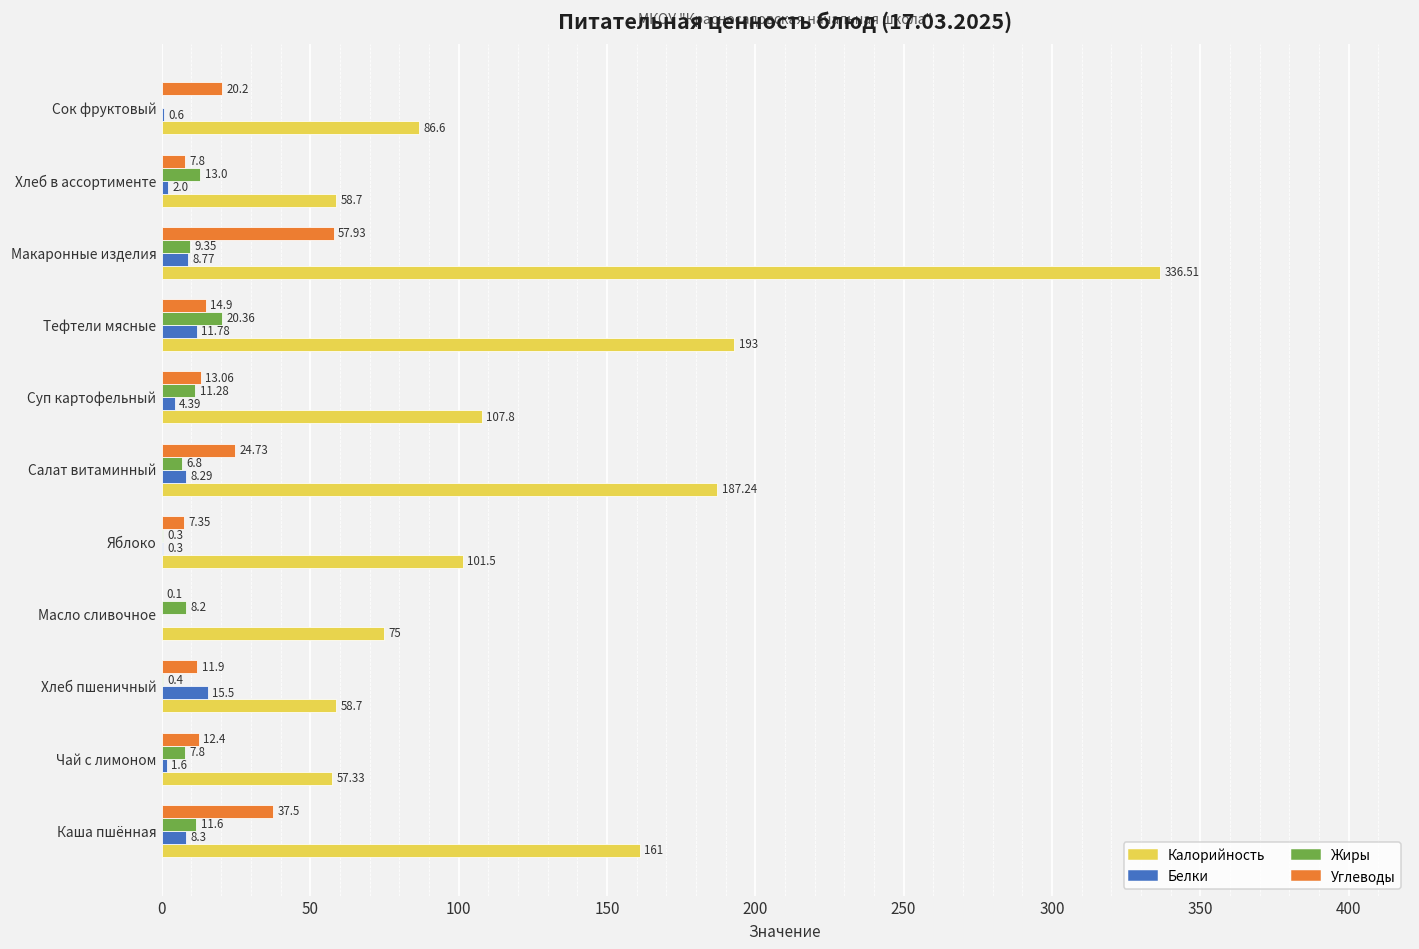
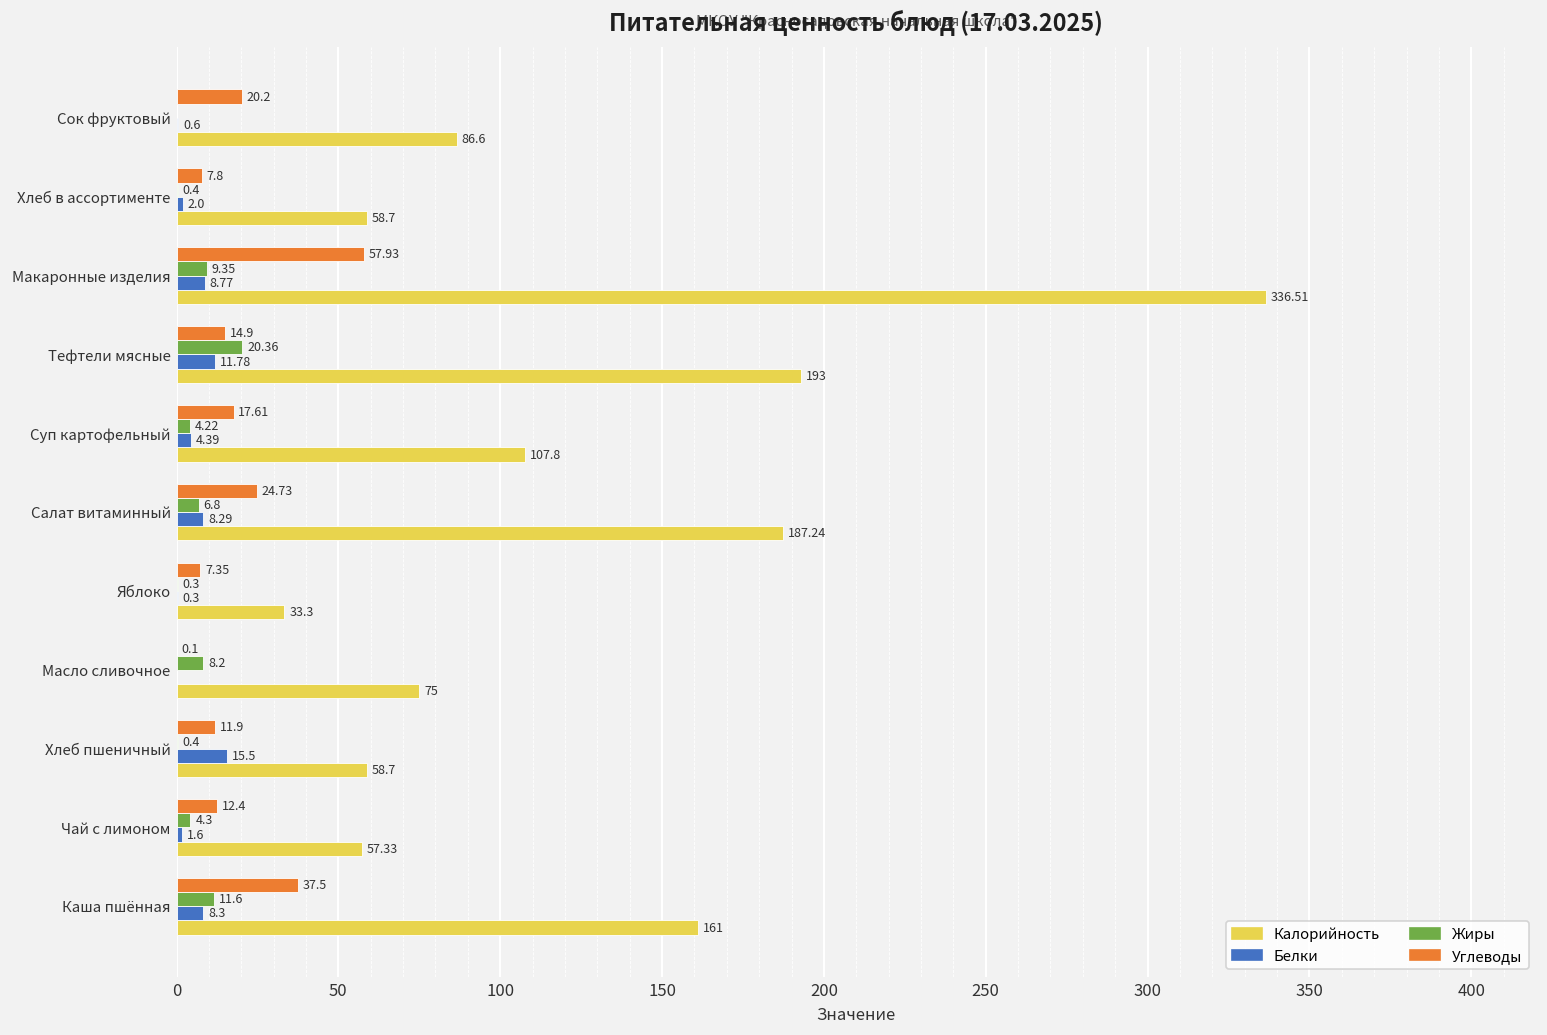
  {
    "Калорийность": {
      "Сок фруктовый": 86.6,
      "Хлеб в ассортименте": 58.7,
      "Макаронные изделия": 336.51,
      "Тефтели мясные": 193,
      "Суп картофельный": 107.8,
      "Салат витаминный": 187.24,
-     "Яблоко": 101.5,
+     "Яблоко": 33.3,
      "Масло сливочное": 75,
      "Хлеб пшеничный": 58.7,
      "Чай с лимоном": 57.33,
      "Каша пшённая": 161
    },
    "Белки": {
      "Сок фруктовый": 0.6,
      "Хлеб в ассортименте": 2.0,
      "Макаронные изделия": 8.77,
      "Тефтели мясные": 11.78,
      "Суп картофельный": 4.39,
      "Салат витаминный": 8.29,
      "Яблоко": 0.3,
      "Хлеб пшеничный": 15.5,
      "Чай с лимоном": 1.6,
      "Каша пшённая": 8.3
    },
    "Жиры": {
-     "Хлеб в ассортименте": 13.0,
+     "Хлеб в ассортименте": 0.4,
      "Макаронные изделия": 9.35,
      "Тефтели мясные": 20.36,
-     "Суп картофельный": 11.28,
+     "Суп картофельный": 4.22,
      "Салат витаминный": 6.8,
      "Яблоко": 0.3,
      "Масло сливочное": 8.2,
      "Хлеб пшеничный": 0.4,
-     "Чай с лимоном": 7.8,
+     "Чай с лимоном": 4.3,
      "Каша пшённая": 11.6
    },
    "Углеводы": {
      "Сок фруктовый": 20.2,
      "Хлеб в ассортименте": 7.8,
      "Макаронные изделия": 57.93,
      "Тефтели мясные": 14.9,
-     "Суп картофельный": 13.06,
+     "Суп картофельный": 17.61,
      "Салат витаминный": 24.73,
      "Яблоко": 7.35,
      "Масло сливочное": 0.1,
      "Хлеб пшеничный": 11.9,
      "Чай с лимоном": 12.4,
      "Каша пшённая": 37.5
    }
  }
